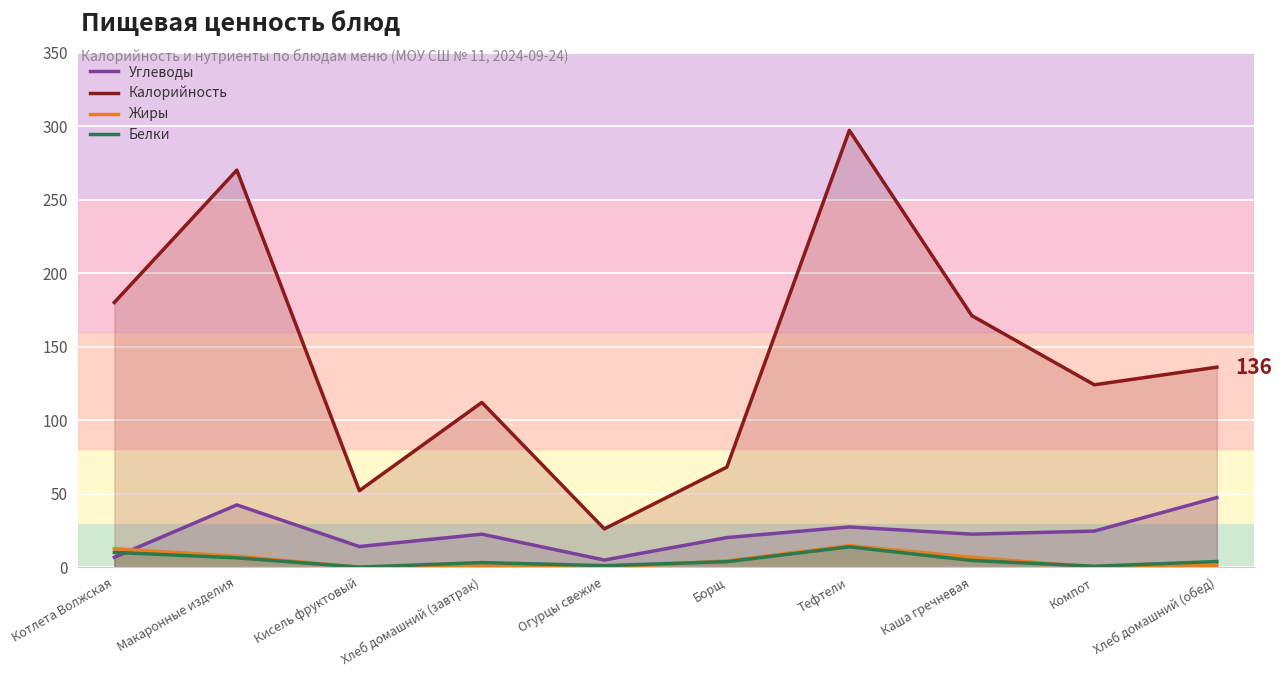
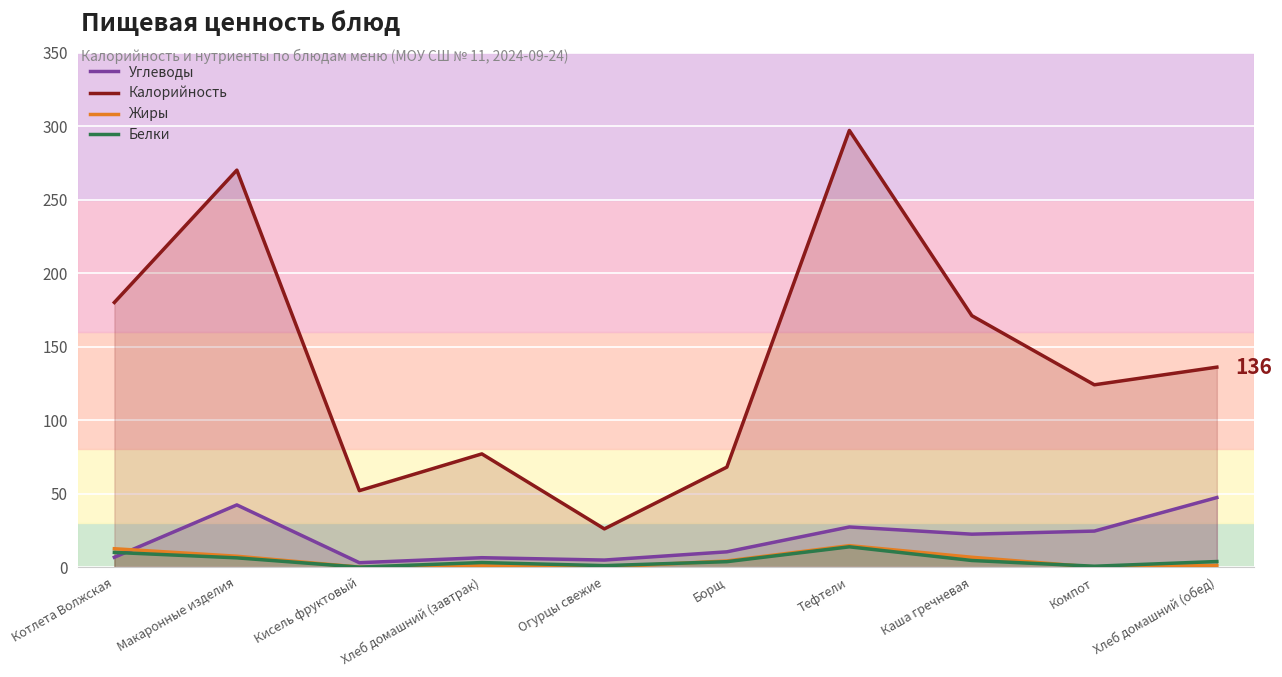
  {
    "Углеводы": {
      "Котлета Волжская": 7,
      "Макаронные изделия": 42,
-     "Кисель фруктовый": 14,
-     "Хлеб домашний (завтрак)": 22,
+     "Кисель фруктовый": 3,
+     "Хлеб домашний (завтрак)": 6,
      "Огурцы свежие": 5,
-     "Борщ": 20,
+     "Борщ": 10,
      "Тефтели": 27,
      "Каша гречневая": 22,
      "Компот": 25,
      "Хлеб домашний (обед)": 47
    },
    "Калорийность": {
      "Котлета Волжская": 180,
      "Макаронные изделия": 270,
      "Кисель фруктовый": 52,
-     "Хлеб домашний (завтрак)": 112,
+     "Хлеб домашний (завтрак)": 77,
      "Огурцы свежие": 26,
      "Борщ": 68,
      "Тефтели": 297,
      "Каша гречневая": 171,
      "Компот": 124
    },
    "Жиры": {
      "Котлета Волжская": 13,
      "Хлеб домашний (завтрак)": 1,
      "Каша гречневая": 7,
      "Хлеб домашний (обед)": 1
    },
    "Белки": {
      "Котлета Волжская": 10,
      "Хлеб домашний (завтрак)": 3,
      "Каша гречневая": 5,
      "Хлеб домашний (обед)": 4
    }
  }
